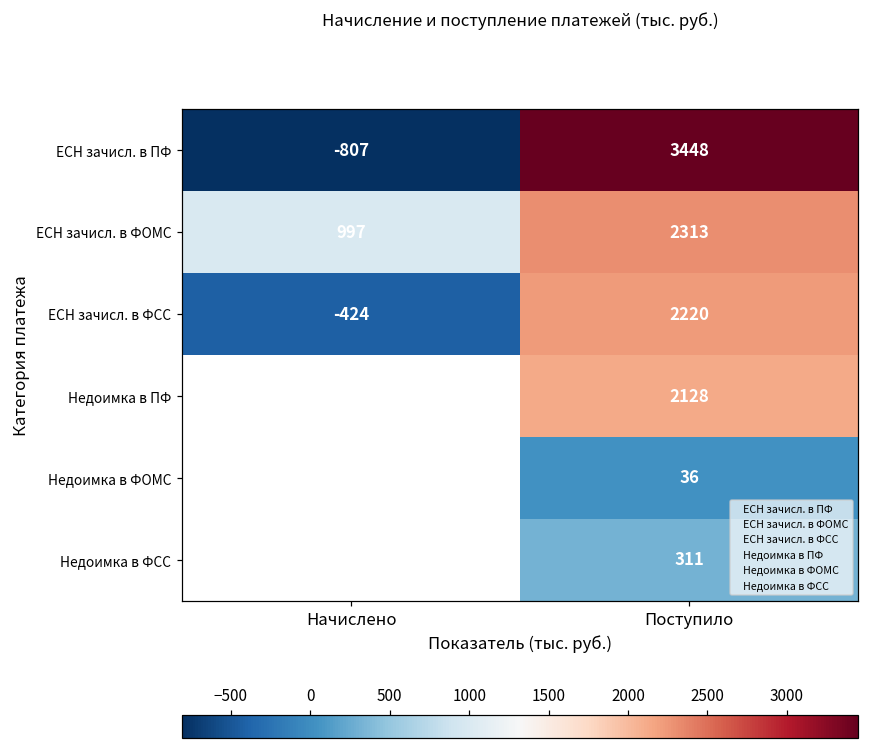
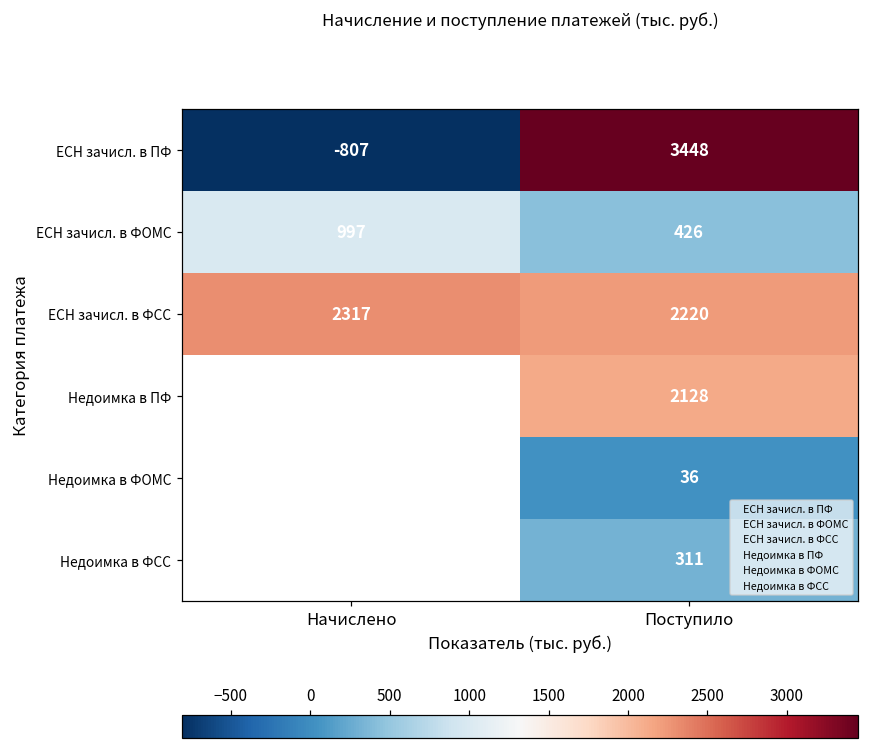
  {
    "ЕСН зачисл. в ПФ": {
      "Начислено": -807,
      "Поступило": 3448
    },
    "ЕСН зачисл. в ФОМС": {
-     "Поступило": 2313
+     "Поступило": 426
    },
    "ЕСН зачисл. в ФСС": {
-     "Начислено": -424,
+     "Начислено": 2317,
      "Поступило": 2220
    },
    "Недоимка в ПФ": {
      "Поступило": 2128
    },
    "Недоимка в ФОМС": {
      "Поступило": 36
    },
    "Недоимка в ФСС": {
      "Поступило": 311
    }
  }
